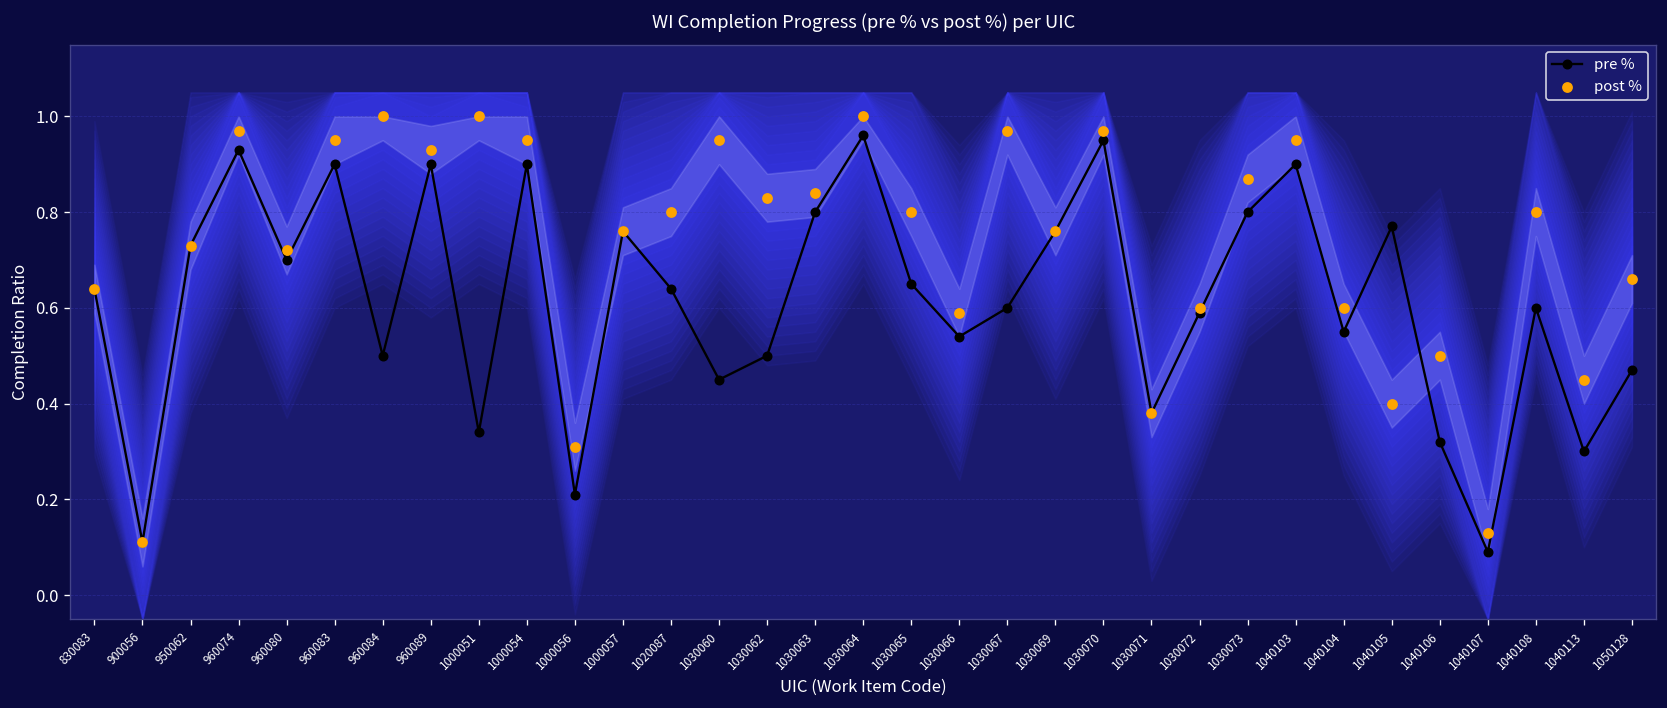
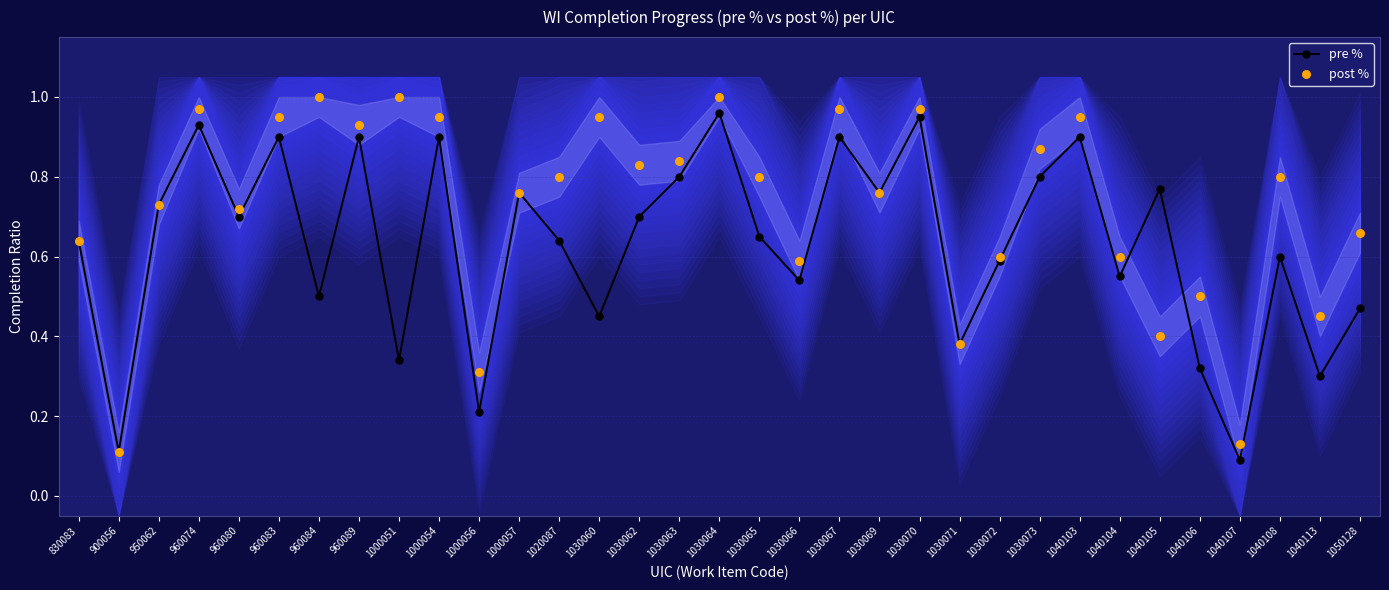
  {
    "pre %": {
      "960074": 0.93,
      "960080": 0.7,
      "960083": 0.9,
      "960084": 0.5,
      "960089": 0.9,
      "1000051": 0.34,
      "1000054": 0.9,
      "1000056": 0.21,
      "1020087": 0.64,
      "1030060": 0.45,
-     "1030062": 0.5,
+     "1030062": 0.7,
      "1030063": 0.8,
      "1030064": 0.96,
      "1030065": 0.65,
      "1030066": 0.54,
-     "1030067": 0.6,
+     "1030067": 0.9,
      "1030070": 0.95,
      "1030072": 0.59,
      "1030073": 0.8,
      "1040103": 0.9,
      "1040104": 0.55,
      "1040105": 0.77,
      "1040106": 0.32,
      "1040107": 0.09,
      "1040108": 0.6,
      "1040113": 0.3,
      "1050128": 0.47
    }
  }
